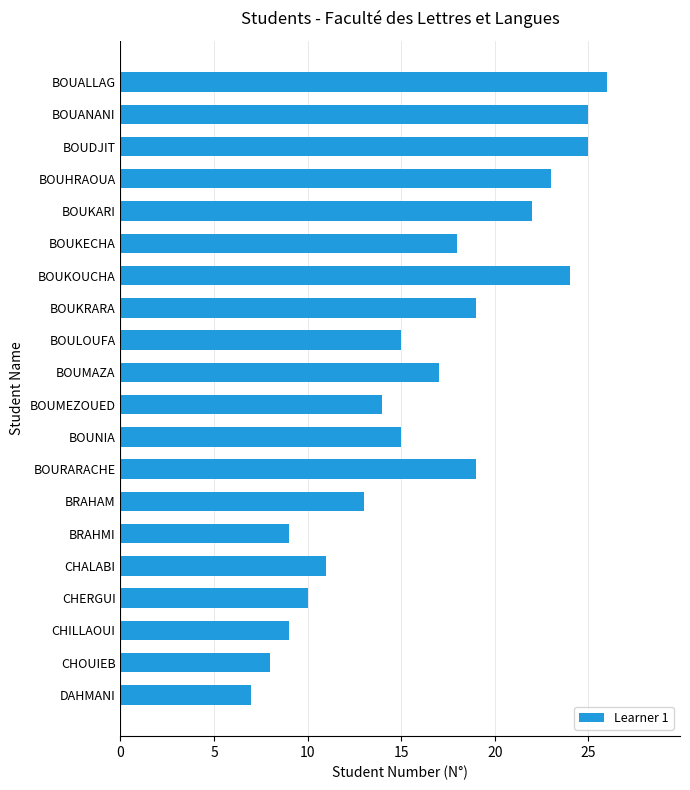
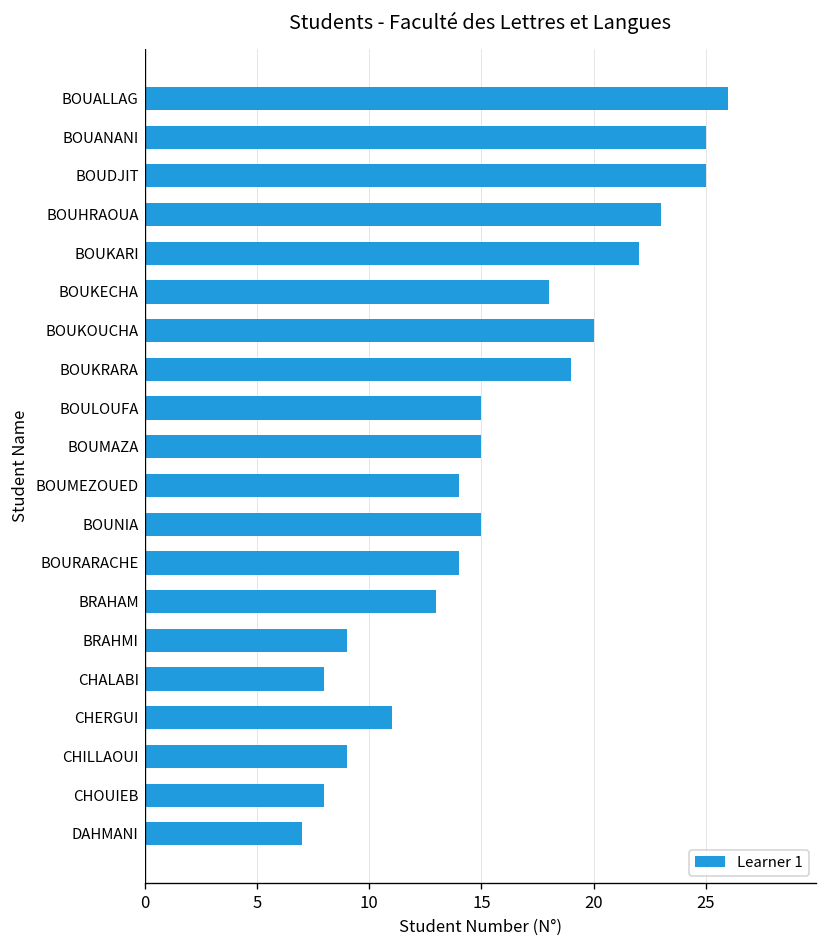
  {
    "BOUALLAG": 26,
    "BOUANANI": 25,
    "BOUDJIT": 25,
    "BOUHRAOUA": 23,
    "BOUKARI": 22,
    "BOUKECHA": 18,
-   "BOUKOUCHA": 24,
+   "BOUKOUCHA": 20,
    "BOUKRARA": 19,
    "BOULOUFA": 15,
-   "BOUMAZA": 17,
+   "BOUMAZA": 15,
    "BOUMEZOUED": 14,
    "BOUNIA": 15,
-   "BOURARACHE": 19,
+   "BOURARACHE": 14,
    "BRAHAM": 13,
    "BRAHMI": 9,
-   "CHALABI": 11,
-   "CHERGUI": 10,
+   "CHALABI": 8,
+   "CHERGUI": 11,
    "CHILLAOUI": 9,
    "CHOUIEB": 8,
    "DAHMANI": 7
  }
